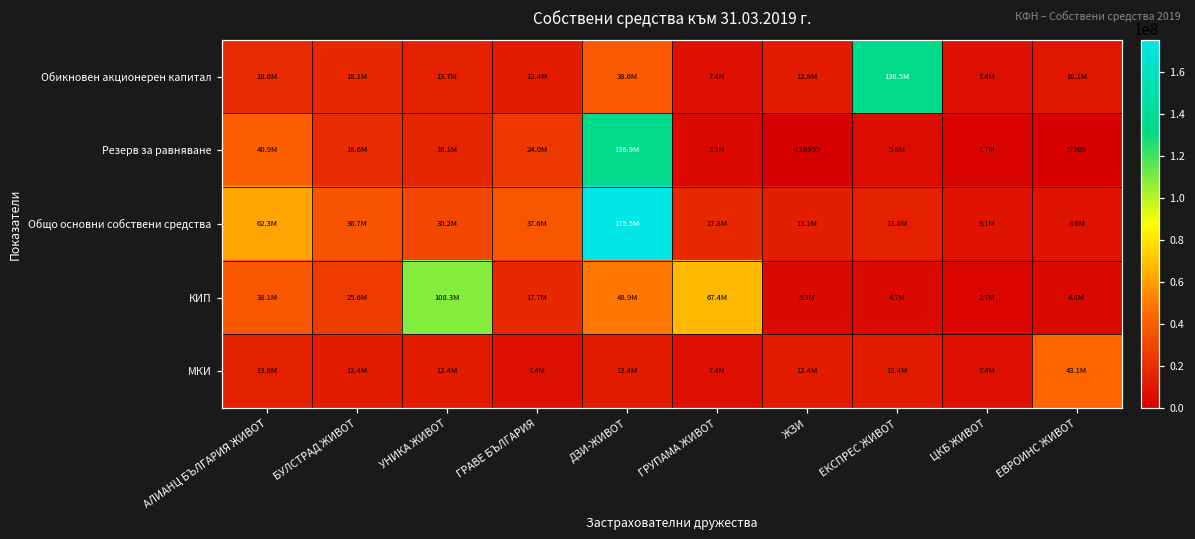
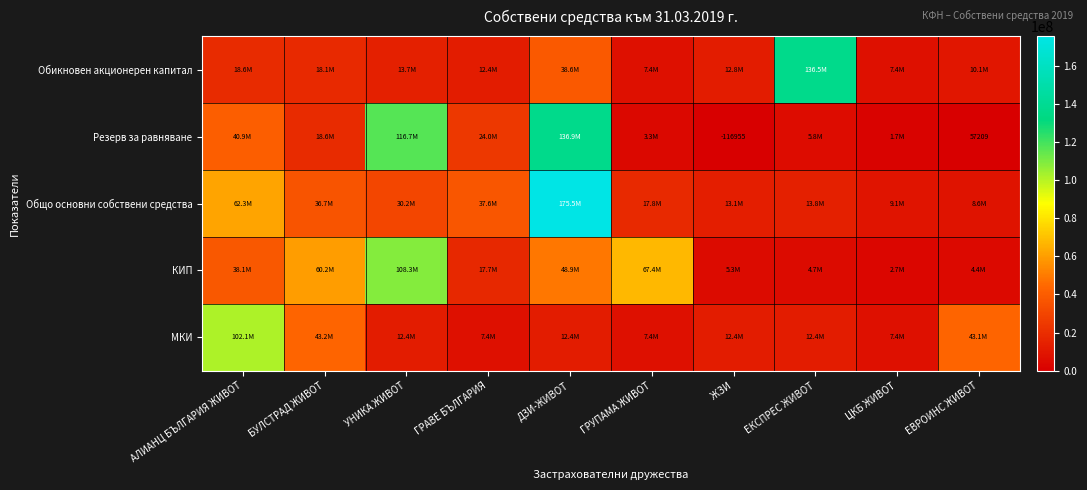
  {
    "Обикновен акционерен капитал": {
      "АЛИАНЦ БЪЛГАРИЯ ЖИВОТ": "18.6M",
      "БУЛСТРАД ЖИВОТ": "18.1M",
      "УНИКА ЖИВОТ": "13.7M",
      "ГРАВЕ БЪЛГАРИЯ": "12.4M",
      "ДЗИ-ЖИВОТ": "38.6M",
      "ГРУПАМА ЖИВОТ": "7.4M",
      "ЖЗИ": "12.8M",
      "ЕКСПРЕС ЖИВОТ": "136.5M",
      "ЦКБ ЖИВОТ": "7.4M",
      "ЕВРОИНС ЖИВОТ": "10.1M"
    },
    "Резерв за равняване": {
      "АЛИАНЦ БЪЛГАРИЯ ЖИВОТ": "40.9M",
      "БУЛСТРАД ЖИВОТ": "18.6M",
-     "УНИКА ЖИВОТ": "16.1M",
+     "УНИКА ЖИВОТ": "116.7M",
      "ГРАВЕ БЪЛГАРИЯ": "24.0M",
      "ДЗИ-ЖИВОТ": "136.9M",
      "ГРУПАМА ЖИВОТ": "3.3M",
      "ЖЗИ": "-116955",
      "ЕКСПРЕС ЖИВОТ": "5.8M",
      "ЦКБ ЖИВОТ": "1.7M",
      "ЕВРОИНС ЖИВОТ": "57209"
    },
    "Общо основни собствени средства": {
      "АЛИАНЦ БЪЛГАРИЯ ЖИВОТ": "62.3M",
      "БУЛСТРАД ЖИВОТ": "36.7M",
      "УНИКА ЖИВОТ": "30.2M",
      "ГРАВЕ БЪЛГАРИЯ": "37.6M",
      "ДЗИ-ЖИВОТ": "175.5M",
      "ГРУПАМА ЖИВОТ": "17.8M",
      "ЖЗИ": "13.1M",
      "ЕКСПРЕС ЖИВОТ": "13.8M",
      "ЦКБ ЖИВОТ": "9.1M",
      "ЕВРОИНС ЖИВОТ": "8.6M"
    },
    "КИП": {
      "АЛИАНЦ БЪЛГАРИЯ ЖИВОТ": "38.1M",
-     "БУЛСТРАД ЖИВОТ": "25.6M",
+     "БУЛСТРАД ЖИВОТ": "60.2M",
      "УНИКА ЖИВОТ": "108.3M",
      "ГРАВЕ БЪЛГАРИЯ": "17.7M",
      "ДЗИ-ЖИВОТ": "48.9M",
      "ГРУПАМА ЖИВОТ": "67.4M",
      "ЖЗИ": "5.3M",
      "ЕКСПРЕС ЖИВОТ": "4.7M",
      "ЦКБ ЖИВОТ": "2.7M",
      "ЕВРОИНС ЖИВОТ": "4.4M"
    },
    "МКИ": {
-     "АЛИАНЦ БЪЛГАРИЯ ЖИВОТ": "13.8M",
-     "БУЛСТРАД ЖИВОТ": "12.4M",
+     "АЛИАНЦ БЪЛГАРИЯ ЖИВОТ": "102.1M",
+     "БУЛСТРАД ЖИВОТ": "43.2M",
      "УНИКА ЖИВОТ": "12.4M",
      "ГРАВЕ БЪЛГАРИЯ": "7.4M",
      "ДЗИ-ЖИВОТ": "12.4M",
      "ГРУПАМА ЖИВОТ": "7.4M",
      "ЖЗИ": "12.4M",
      "ЕКСПРЕС ЖИВОТ": "12.4M",
      "ЦКБ ЖИВОТ": "7.4M",
      "ЕВРОИНС ЖИВОТ": "43.1M"
    }
  }
